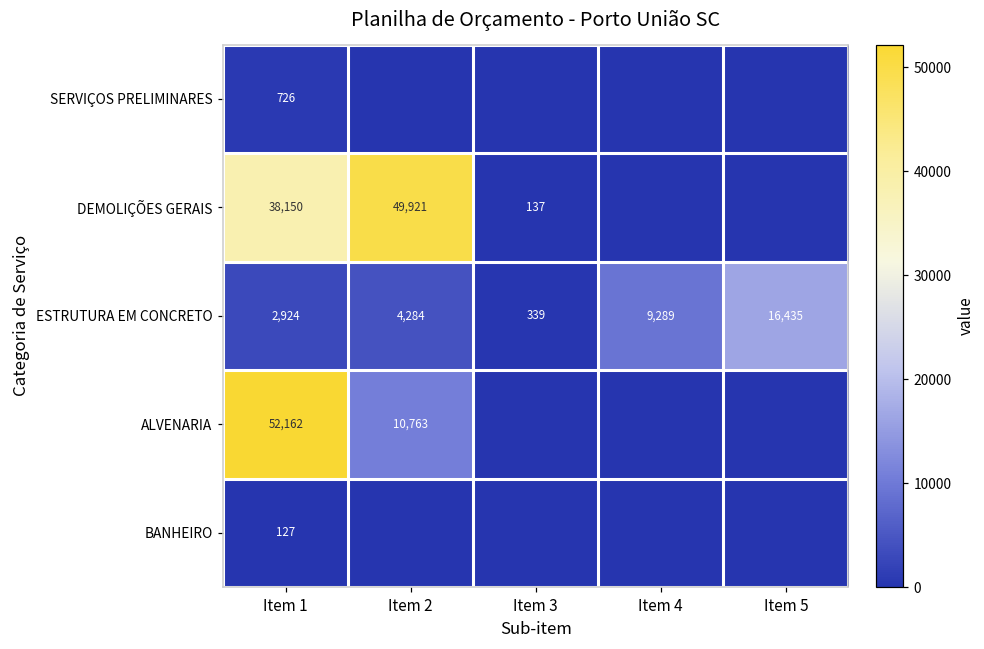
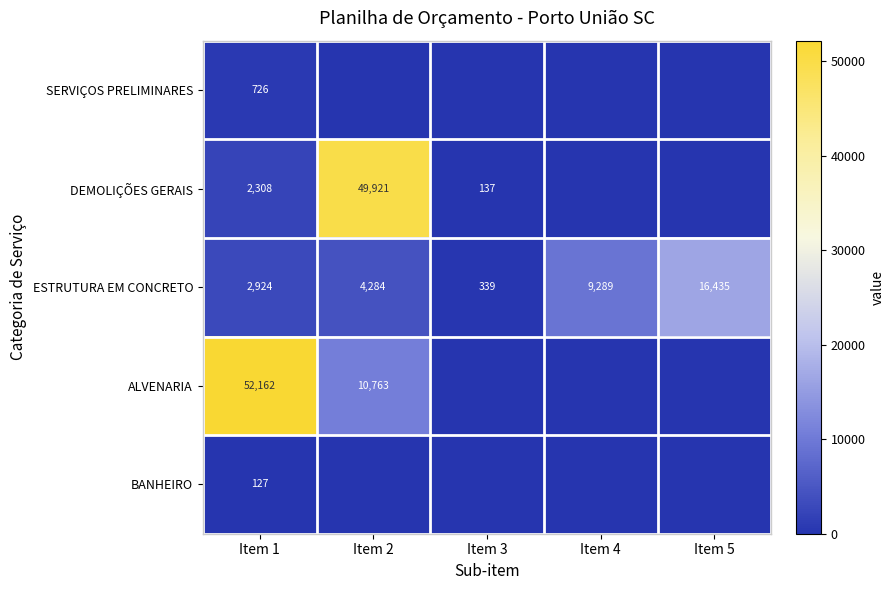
  {
    "SERVIÇOS PRELIMINARES": {
      "Item 1": "726"
    },
    "DEMOLIÇÕES GERAIS": {
-     "Item 1": "38,150",
+     "Item 1": "2,308",
      "Item 2": "49,921",
      "Item 3": "137"
    },
    "ESTRUTURA EM CONCRETO": {
      "Item 1": "2,924",
      "Item 2": "4,284",
      "Item 3": "339",
      "Item 4": "9,289",
      "Item 5": "16,435"
    },
    "ALVENARIA": {
      "Item 1": "52,162",
      "Item 2": "10,763"
    },
    "BANHEIRO": {
      "Item 1": "127"
    }
  }
